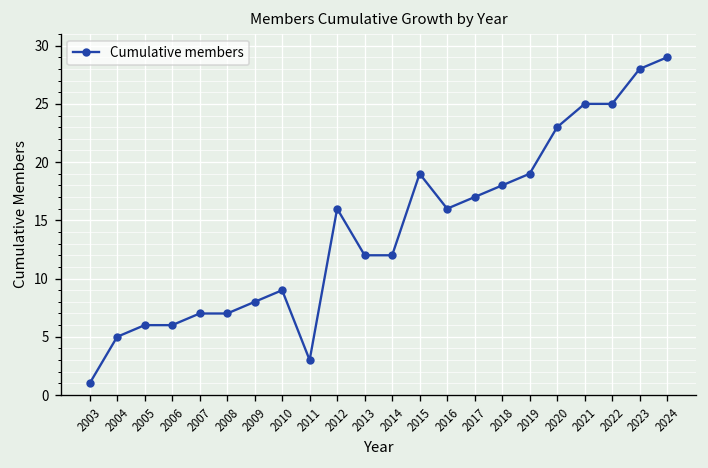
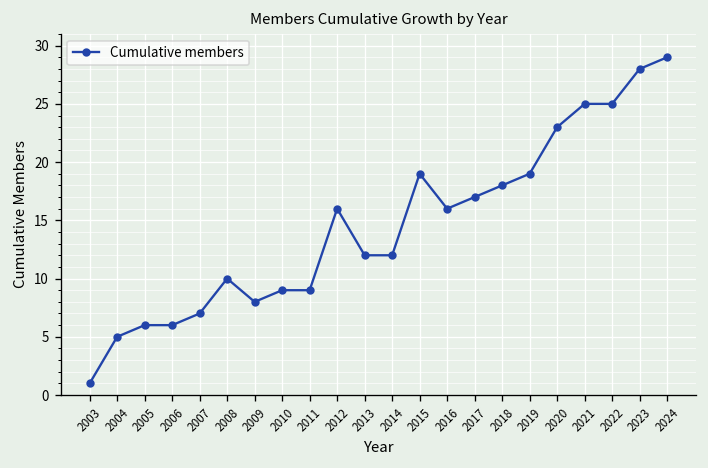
  {
    "2003": 1,
    "2004": 5,
    "2005": 6,
    "2006": 6,
    "2007": 7,
-   "2008": 7,
+   "2008": 10,
    "2009": 8,
    "2010": 9,
-   "2011": 3,
+   "2011": 9,
    "2012": 16,
    "2013": 12,
    "2014": 12,
    "2015": 19,
    "2016": 16,
    "2017": 17,
    "2018": 18,
    "2019": 19,
    "2020": 23,
    "2021": 25,
    "2022": 25,
    "2023": 28,
    "2024": 29
  }
